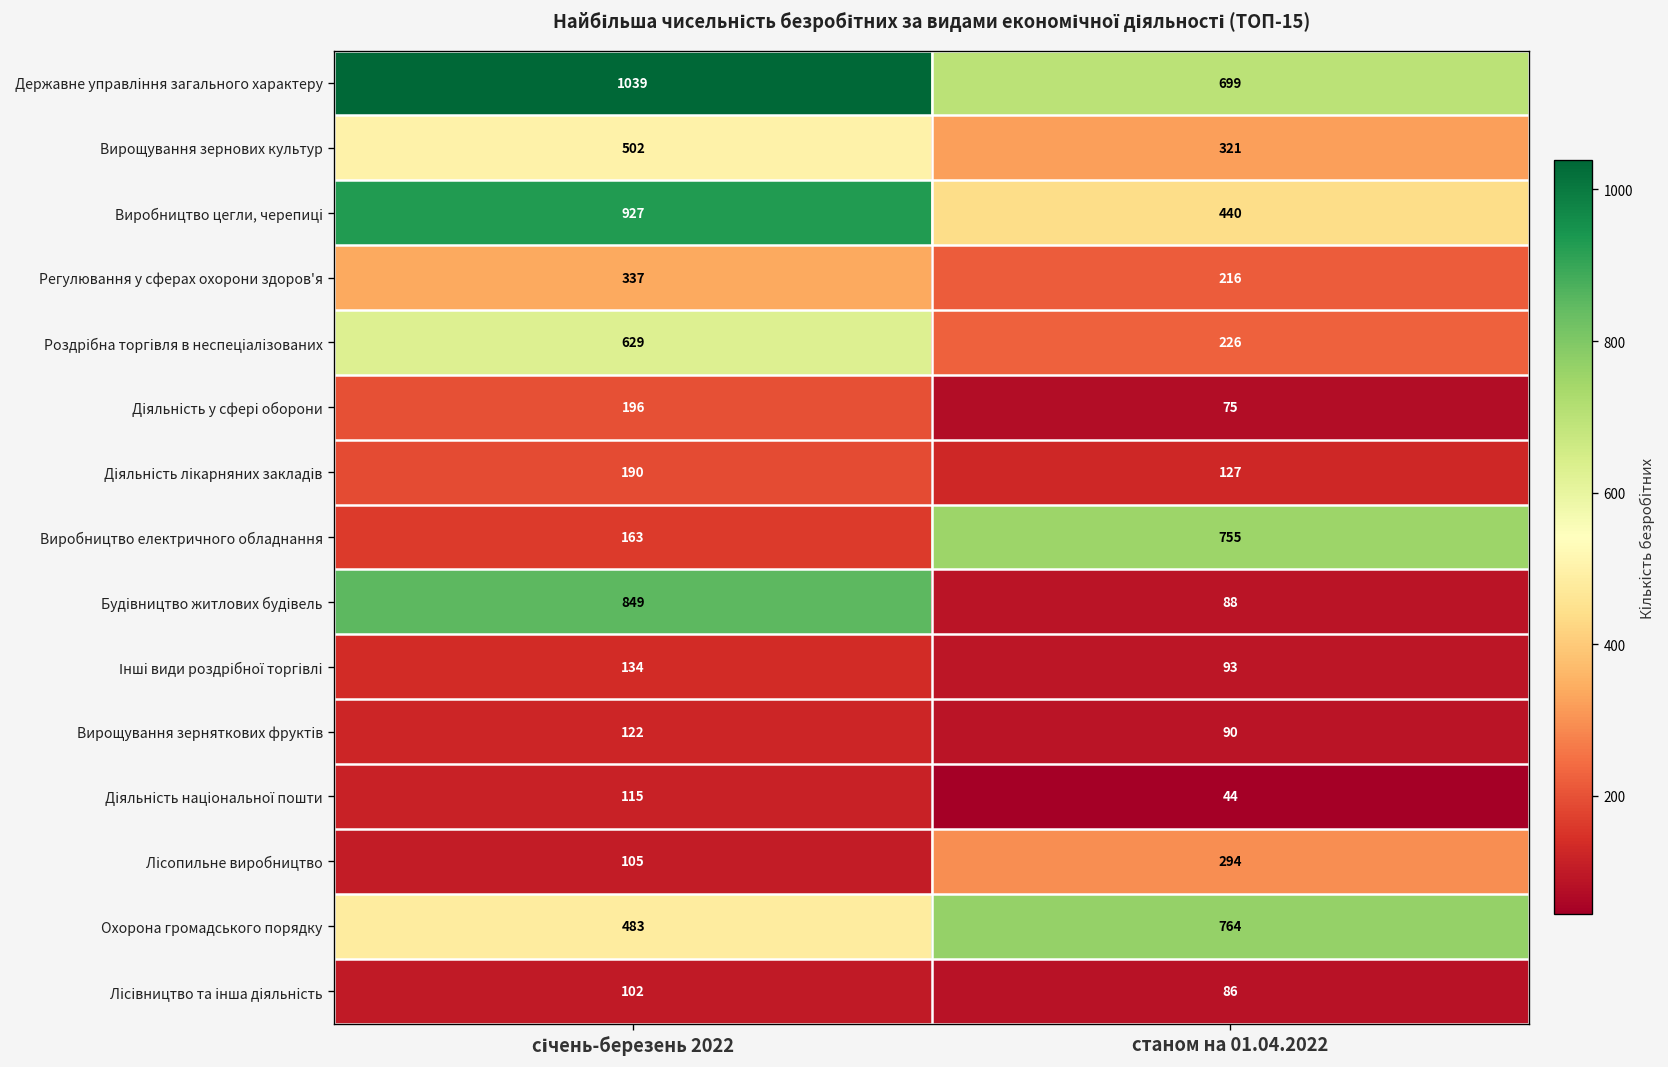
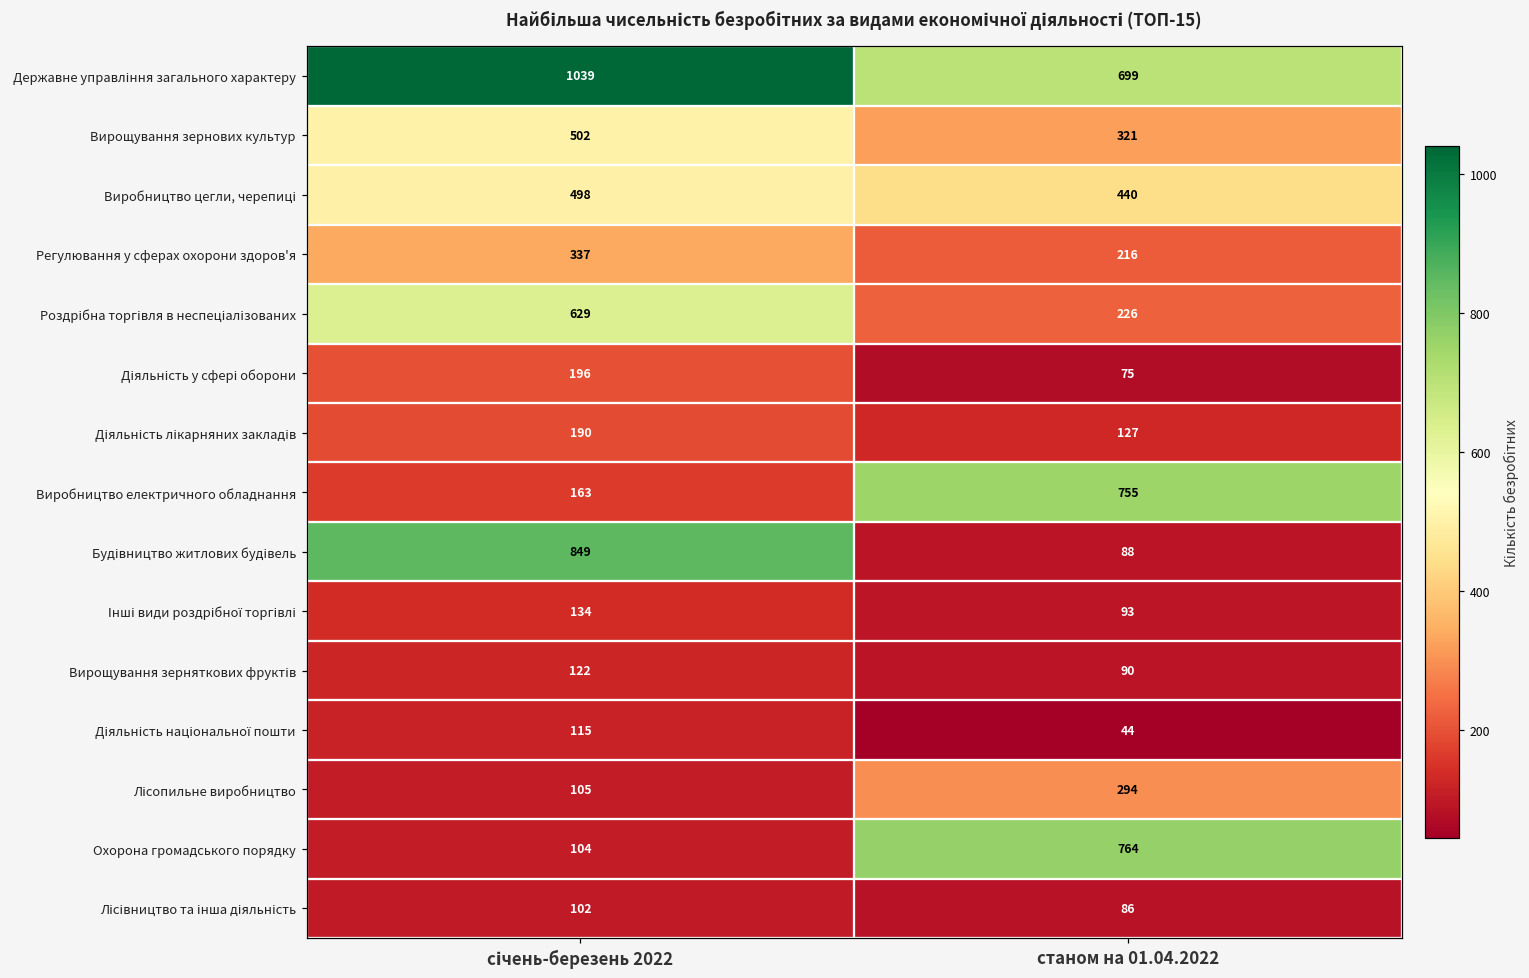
  {
    "Державне управління загального характеру": {
      "січень-березень 2022": 1039,
      "станом на 01.04.2022": 699
    },
    "Вирощування зернових культур": {
      "січень-березень 2022": 502,
      "станом на 01.04.2022": 321
    },
    "Виробництво цегли, черепиці": {
-     "січень-березень 2022": 927,
+     "січень-березень 2022": 498,
      "станом на 01.04.2022": 440
    },
    "Регулювання у сферах охорони здоров'я": {
      "січень-березень 2022": 337,
      "станом на 01.04.2022": 216
    },
    "Роздрібна торгівля в неспеціалізованих": {
      "січень-березень 2022": 629,
      "станом на 01.04.2022": 226
    },
    "Діяльність у сфері оборони": {
      "січень-березень 2022": 196,
      "станом на 01.04.2022": 75
    },
    "Діяльність лікарняних закладів": {
      "січень-березень 2022": 190,
      "станом на 01.04.2022": 127
    },
    "Виробництво електричного обладнання": {
      "січень-березень 2022": 163,
      "станом на 01.04.2022": 755
    },
    "Будівництво житлових будівель": {
      "січень-березень 2022": 849,
      "станом на 01.04.2022": 88
    },
    "Інші види роздрібної торгівлі": {
      "січень-березень 2022": 134,
      "станом на 01.04.2022": 93
    },
    "Вирощування зерняткових фруктів": {
      "січень-березень 2022": 122,
      "станом на 01.04.2022": 90
    },
    "Діяльність національної пошти": {
      "січень-березень 2022": 115,
      "станом на 01.04.2022": 44
    },
    "Лісопильне виробництво": {
      "січень-березень 2022": 105,
      "станом на 01.04.2022": 294
    },
    "Охорона громадського порядку": {
-     "січень-березень 2022": 483,
+     "січень-березень 2022": 104,
      "станом на 01.04.2022": 764
    },
    "Лісівництво та інша діяльність": {
      "січень-березень 2022": 102,
      "станом на 01.04.2022": 86
    }
  }
